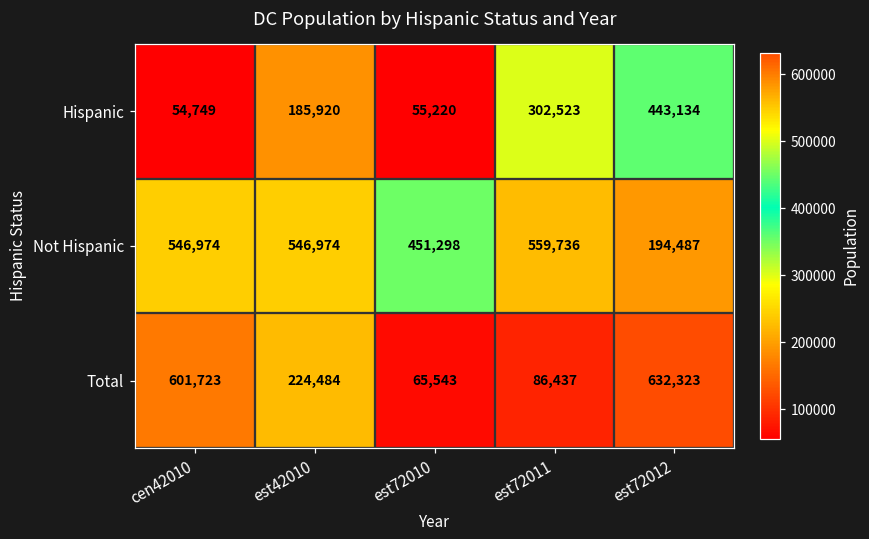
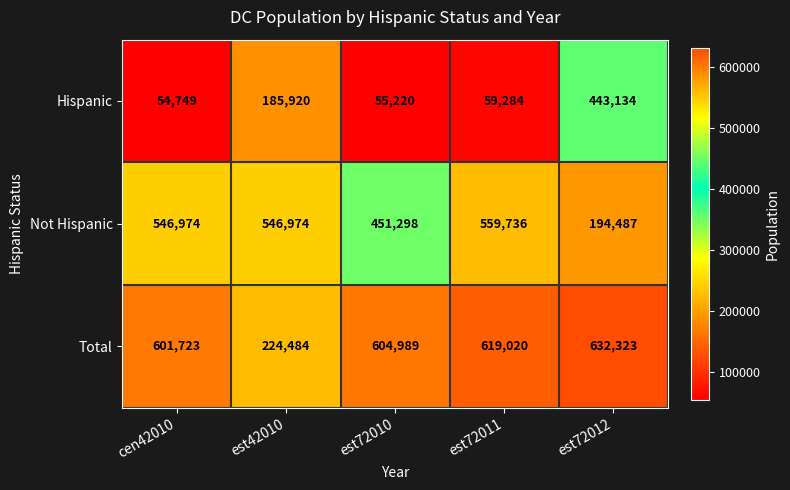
  {
    "Hispanic": {
      "cen42010": "54,749",
      "est42010": "185,920",
      "est72010": "55,220",
-     "est72011": "302,523",
+     "est72011": "59,284",
      "est72012": "443,134"
    },
    "Not Hispanic": {
      "cen42010": "546,974",
      "est42010": "546,974",
      "est72010": "451,298",
      "est72011": "559,736",
      "est72012": "194,487"
    },
    "Total": {
      "cen42010": "601,723",
      "est42010": "224,484",
-     "est72010": "65,543",
-     "est72011": "86,437",
+     "est72010": "604,989",
+     "est72011": "619,020",
      "est72012": "632,323"
    }
  }
